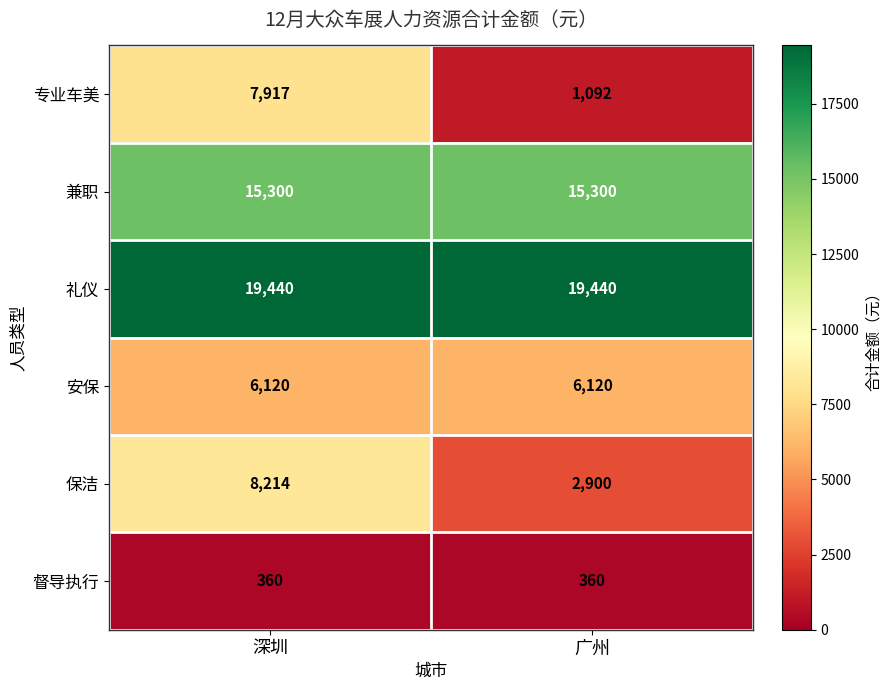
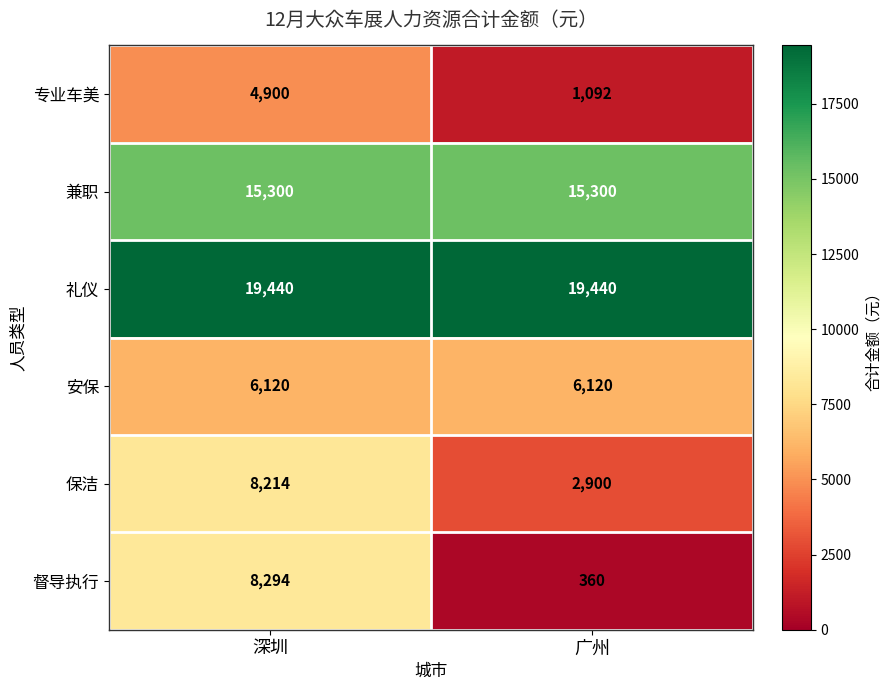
  {
    "专业车美": {
-     "深圳": "7,917",
+     "深圳": "4,900",
      "广州": "1,092"
    },
    "兼职": {
      "深圳": "15,300",
      "广州": "15,300"
    },
    "礼仪": {
      "深圳": "19,440",
      "广州": "19,440"
    },
    "安保": {
      "深圳": "6,120",
      "广州": "6,120"
    },
    "保洁": {
      "深圳": "8,214",
      "广州": "2,900"
    },
    "督导执行": {
-     "深圳": "360",
+     "深圳": "8,294",
      "广州": "360"
    }
  }
